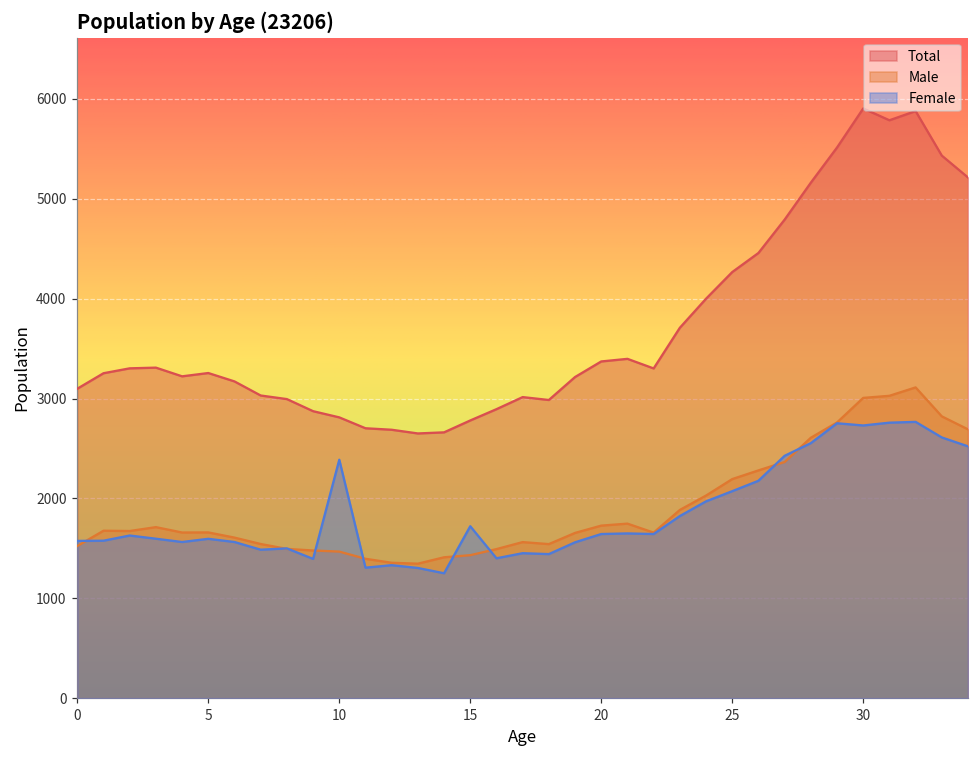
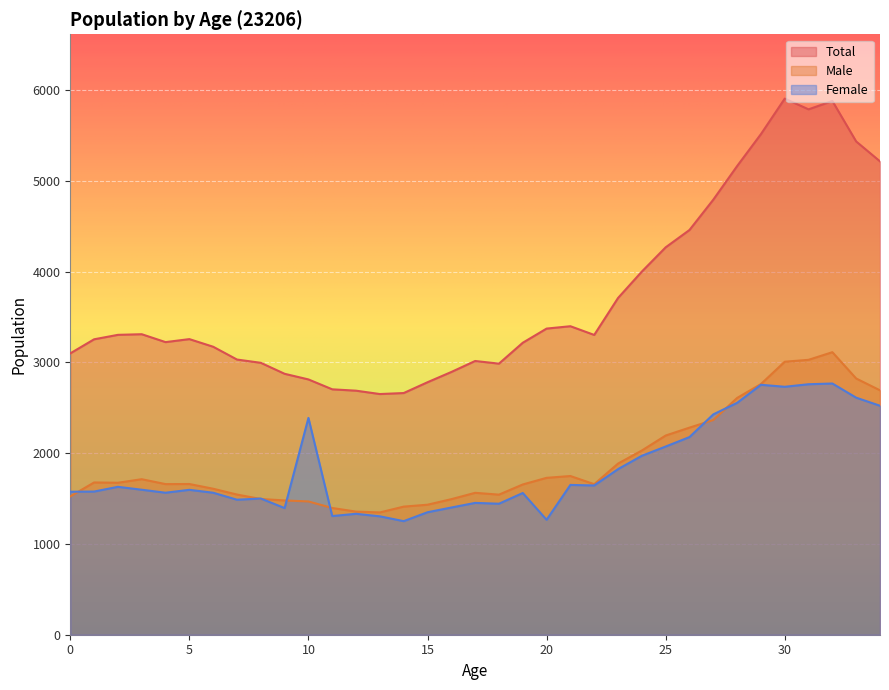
  {
    "Female": {
      "0": 1600,
      "5": 1600,
      "10": 2400,
-     "15": 1700,
-     "20": 1600,
+     "15": 1300,
+     "20": 1300,
      "25": 2100,
      "30": 2700
    }
  }
